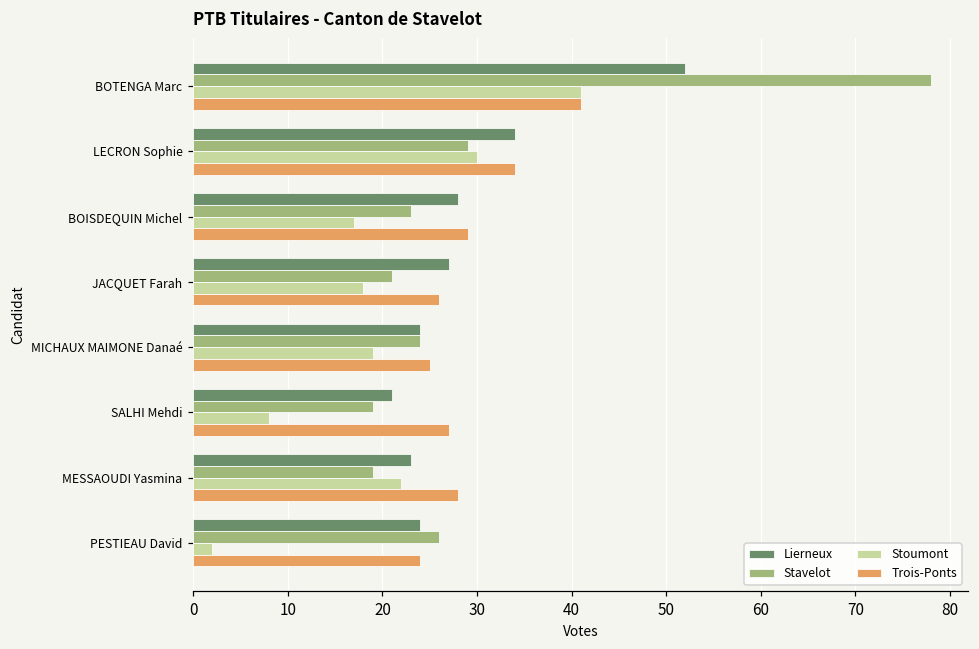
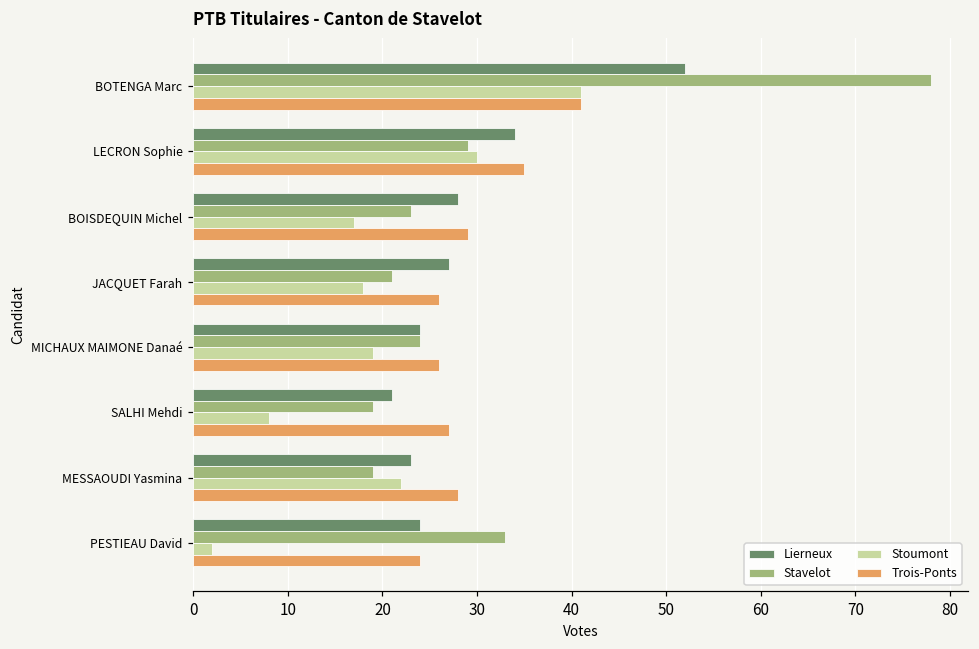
  {
    "Lierneux": {
      "BOTENGA Marc": 52,
      "LECRON Sophie": 34,
      "BOISDEQUIN Michel": 28,
      "JACQUET Farah": 27,
      "MICHAUX MAIMONE Danaé": 24,
      "SALHI Mehdi": 21,
      "MESSAOUDI Yasmina": 23,
      "PESTIEAU David": 24
    },
    "Stavelot": {
      "BOTENGA Marc": 78,
      "LECRON Sophie": 29,
      "BOISDEQUIN Michel": 23,
      "JACQUET Farah": 21,
      "MICHAUX MAIMONE Danaé": 24,
      "SALHI Mehdi": 19,
      "MESSAOUDI Yasmina": 19,
-     "PESTIEAU David": 26
+     "PESTIEAU David": 33
    },
    "Stoumont": {
      "BOTENGA Marc": 41,
      "LECRON Sophie": 30,
      "BOISDEQUIN Michel": 17,
      "JACQUET Farah": 18,
      "MICHAUX MAIMONE Danaé": 19,
      "SALHI Mehdi": 8,
      "MESSAOUDI Yasmina": 22,
      "PESTIEAU David": 2
    },
    "Trois-Ponts": {
      "BOTENGA Marc": 41,
-     "LECRON Sophie": 34,
+     "LECRON Sophie": 35,
      "BOISDEQUIN Michel": 29,
      "JACQUET Farah": 26,
-     "MICHAUX MAIMONE Danaé": 25,
+     "MICHAUX MAIMONE Danaé": 26,
      "SALHI Mehdi": 27,
      "MESSAOUDI Yasmina": 28,
      "PESTIEAU David": 24
    }
  }
